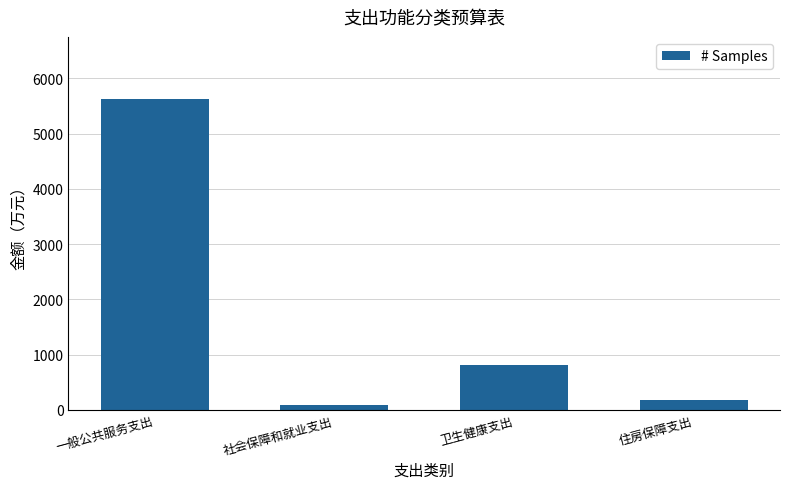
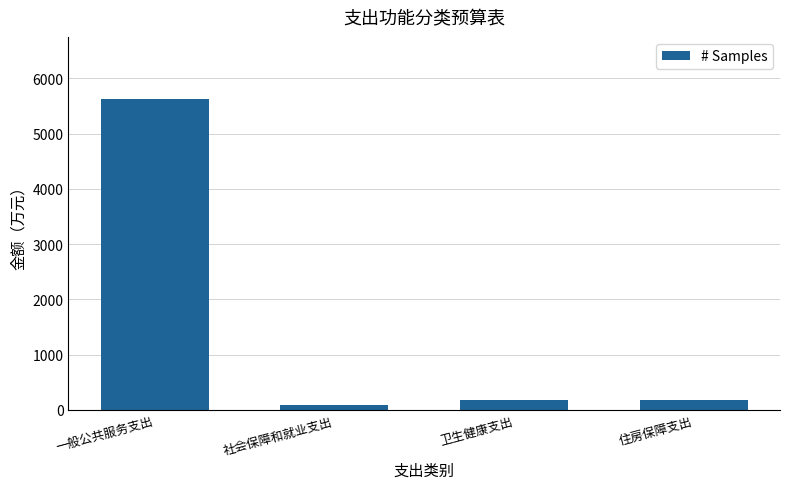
  {
    "一般公共服务支出": 5600,
    "社会保障和就业支出": 100,
-   "卫生健康支出": 800,
+   "卫生健康支出": 200,
    "住房保障支出": 200
  }
